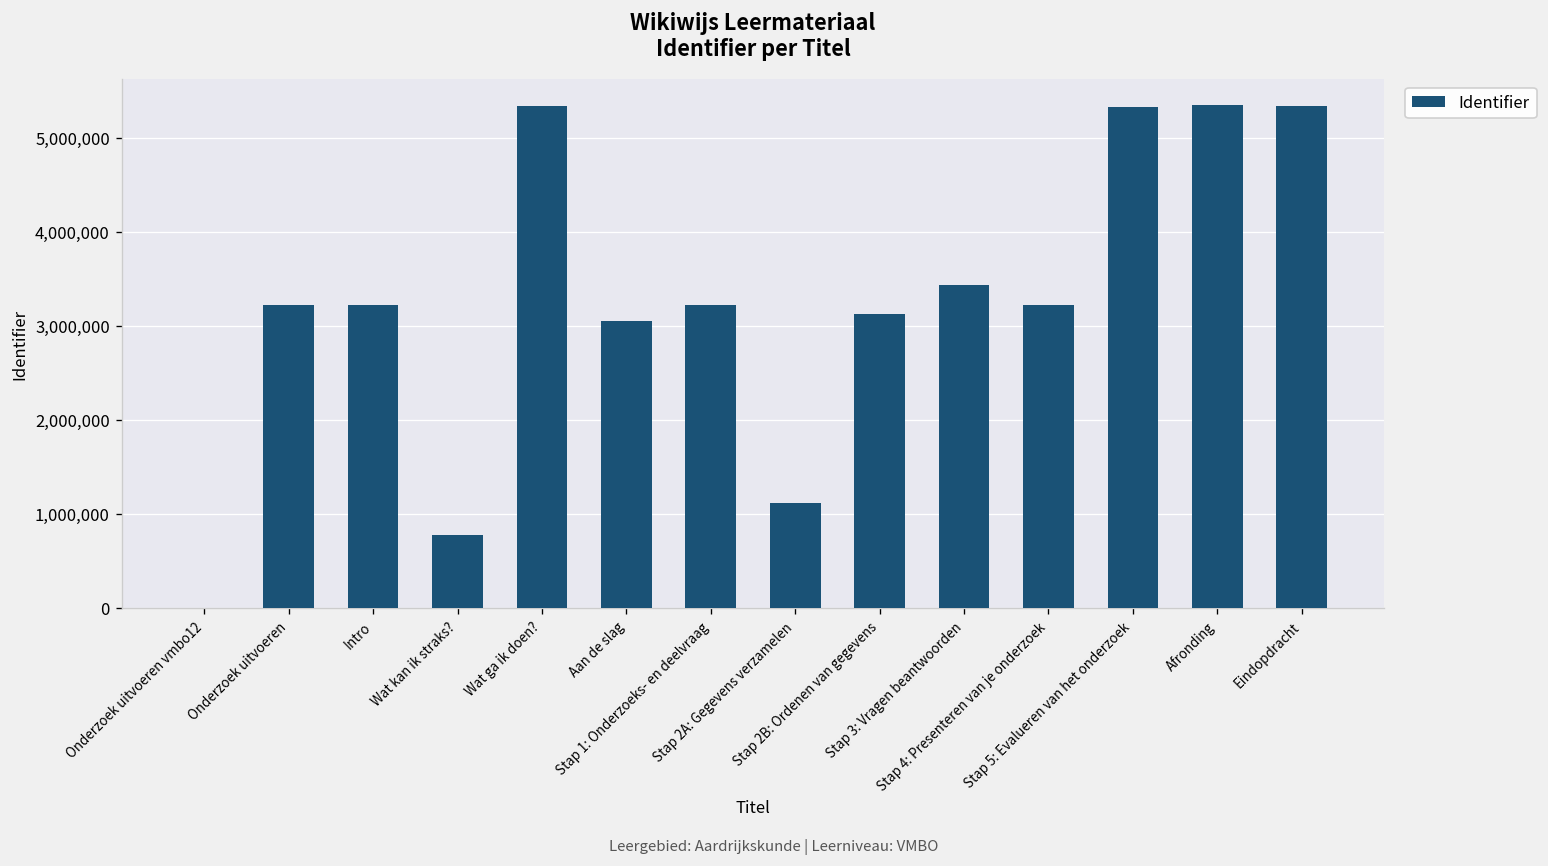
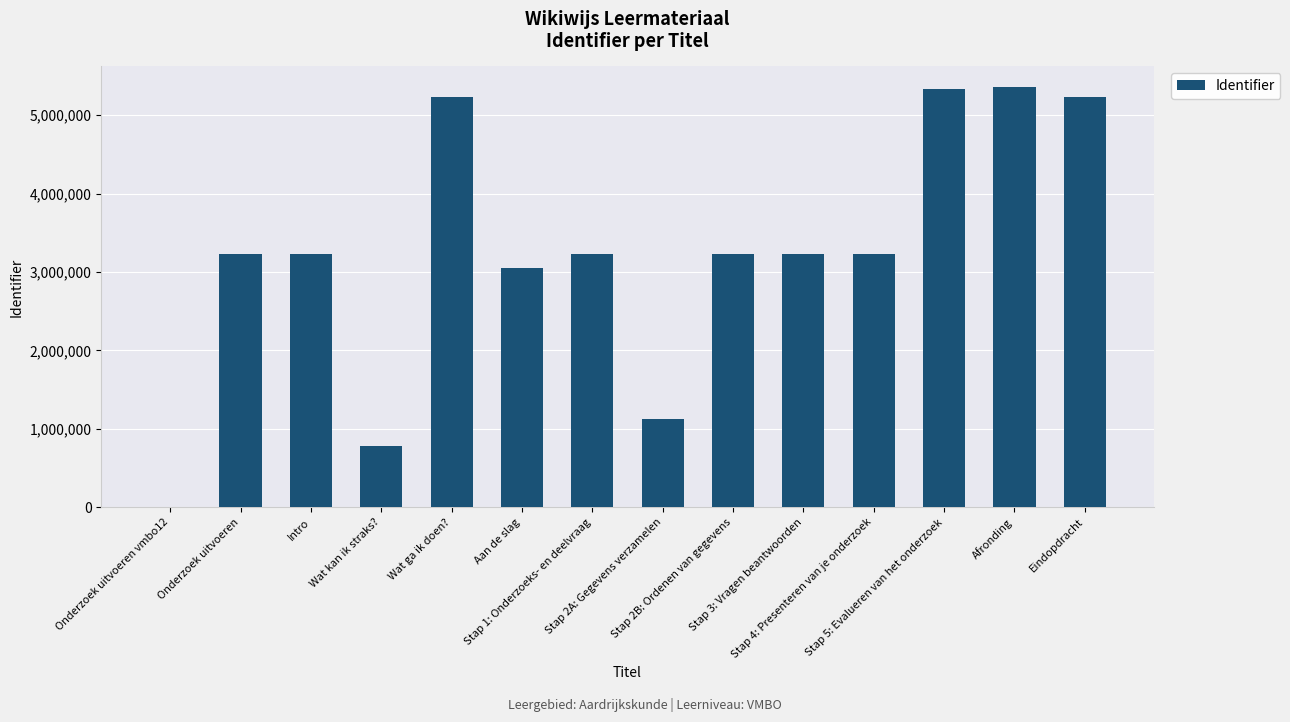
  {
    "Onderzoek uitvoeren vmbo12": "0",
    "Onderzoek uitvoeren": "3,200,000",
    "Intro": "3,200,000",
    "Wat kan ik straks?": "800,000",
-   "Wat ga ik doen?": "5,300,000",
+   "Wat ga ik doen?": "5,200,000",
    "Aan de slag": "3,100,000",
    "Stap 1: Onderzoeks- en deelvraag": "3,200,000",
    "Stap 2A: Gegevens verzamelen": "1,100,000",
-   "Stap 2B: Ordenen van gegevens": "3,100,000",
-   "Stap 3: Vragen beantwoorden": "3,400,000",
+   "Stap 2B: Ordenen van gegevens": "3,200,000",
+   "Stap 3: Vragen beantwoorden": "3,200,000",
    "Stap 4: Presenteren van je onderzoek": "3,200,000",
    "Stap 5: Evalueren van het onderzoek": "5,300,000",
    "Afronding": "5,400,000",
-   "Eindopdracht": "5,300,000"
+   "Eindopdracht": "5,200,000"
  }
